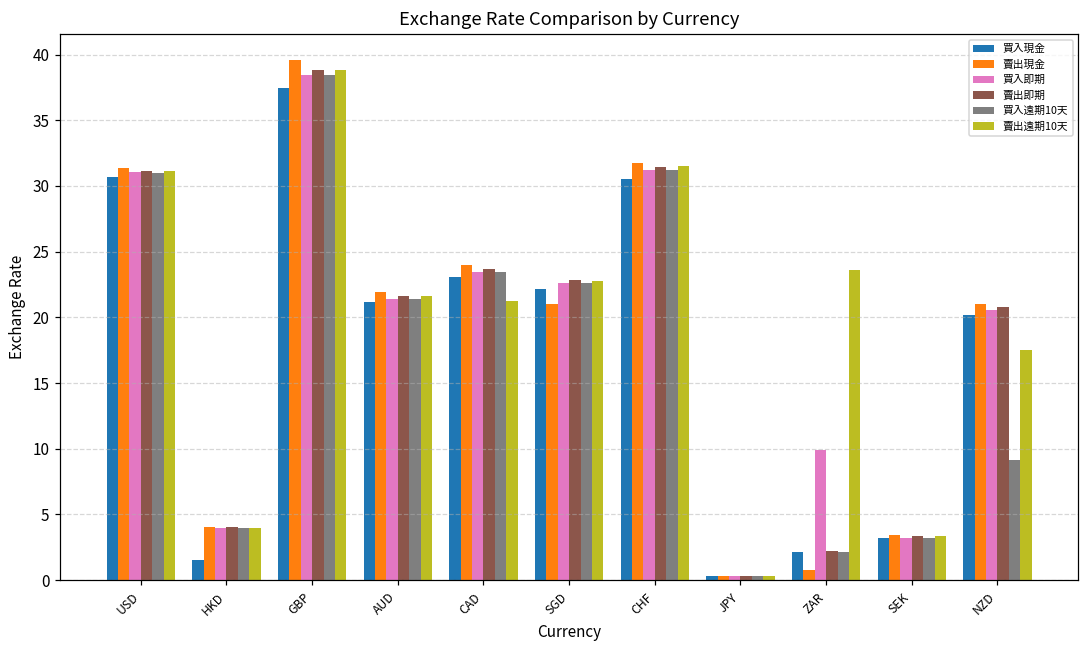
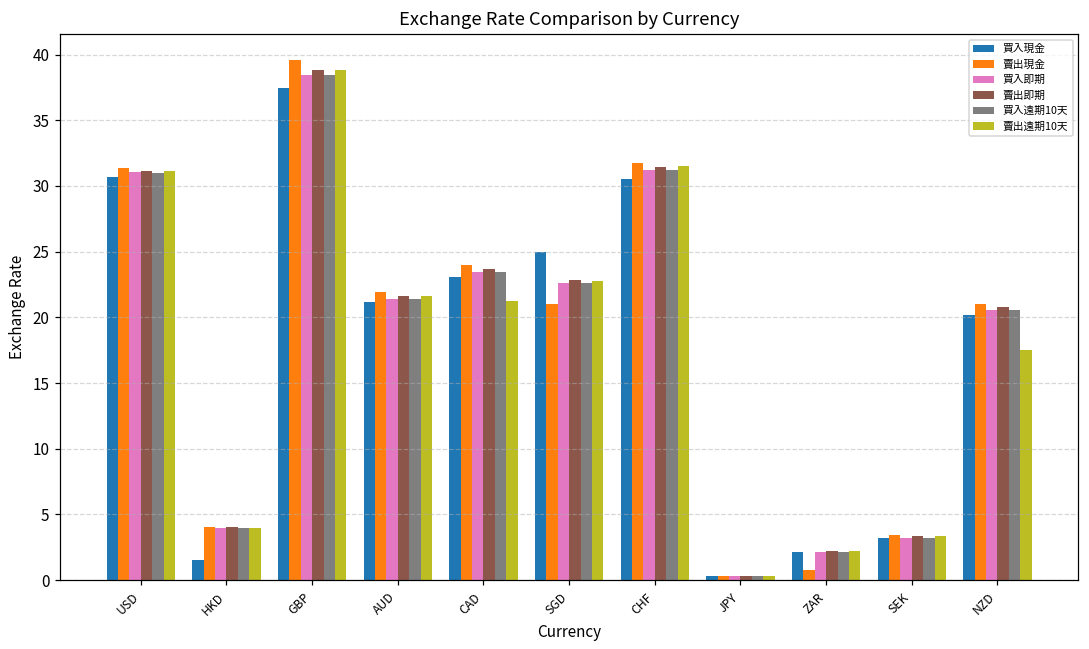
  {
    "買入現金": {
      "USD": 30.7,
      "HKD": 1.5,
      "GBP": 37.4,
      "AUD": 21.2,
      "CAD": 23.1,
-     "SGD": 22.1,
+     "SGD": 25.0,
      "CHF": 30.5,
      "JPY": 0.3,
      "ZAR": 2.2,
      "SEK": 3.2,
      "NZD": 20.2
    },
    "賣出現金": {
      "USD": 31.4,
      "HKD": 4.0,
      "GBP": 39.6,
      "AUD": 21.9,
      "CAD": 24.0,
      "SGD": 21.0,
      "CHF": 31.7,
      "JPY": 0.3,
      "ZAR": 0.8,
      "SEK": 3.4,
      "NZD": 21.0
    },
    "買入即期": {
      "USD": 31.0,
      "HKD": 3.9,
      "GBP": 38.4,
      "AUD": 21.4,
      "CAD": 23.5,
      "SGD": 22.6,
      "CHF": 31.2,
      "JPY": 0.3,
-     "ZAR": 9.9,
+     "ZAR": 2.2,
      "SEK": 3.2,
      "NZD": 20.6
    },
    "賣出即期": {
      "USD": 31.1,
      "HKD": 4.0,
      "GBP": 38.9,
      "AUD": 21.7,
      "CAD": 23.7,
      "SGD": 22.8,
      "CHF": 31.5,
      "JPY": 0.3,
      "ZAR": 2.2,
      "SEK": 3.3,
      "NZD": 20.8
    },
    "買入遠期10天": {
      "USD": 31.0,
      "HKD": 3.9,
      "GBP": 38.4,
      "AUD": 21.4,
      "CAD": 23.5,
      "SGD": 22.6,
      "CHF": 31.2,
      "JPY": 0.3,
      "ZAR": 2.1,
      "SEK": 3.2,
-     "NZD": 9.2
+     "NZD": 20.6
    },
    "賣出遠期10天": {
      "USD": 31.1,
      "HKD": 4.0,
      "GBP": 38.9,
      "AUD": 21.6,
      "CAD": 21.2,
      "SGD": 22.8,
      "CHF": 31.5,
      "JPY": 0.3,
-     "ZAR": 23.6,
+     "ZAR": 2.2,
      "SEK": 3.3,
      "NZD": 17.5
    }
  }
